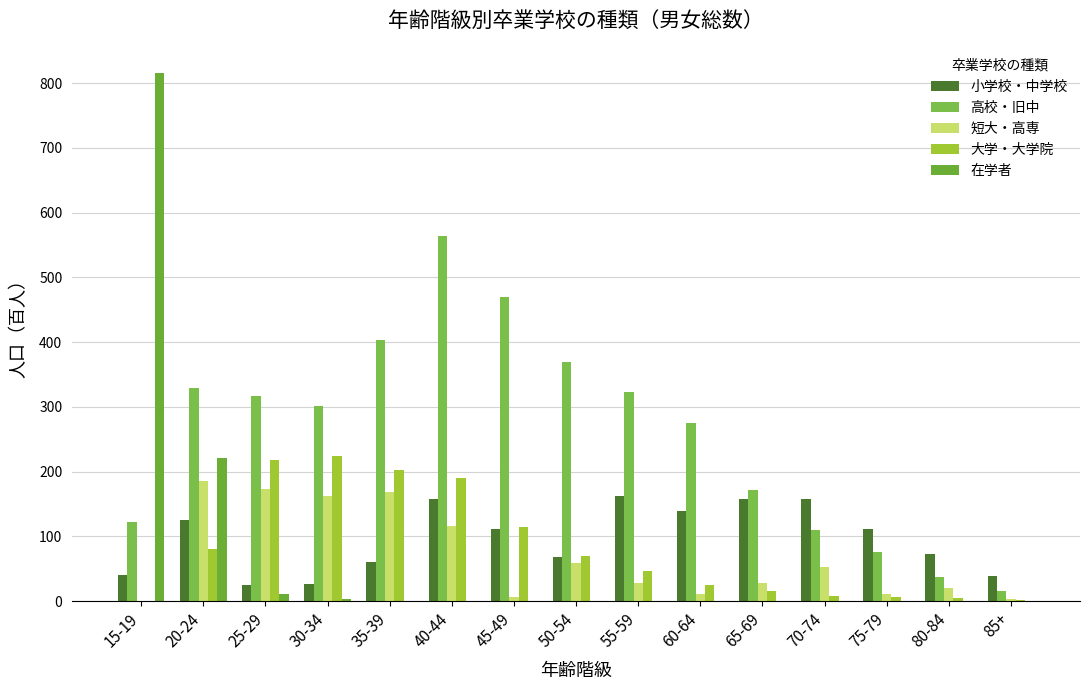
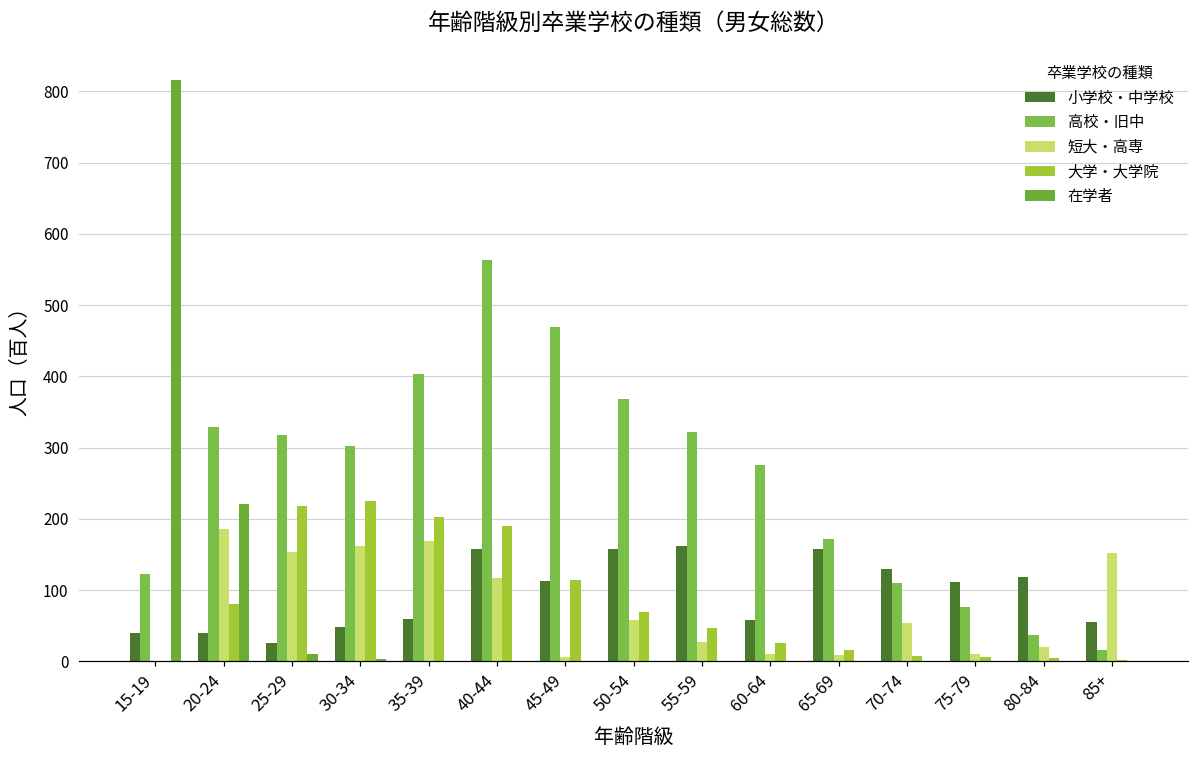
  {
    "小学校・中学校": {
      "15-19": 40,
-     "20-24": 130,
+     "20-24": 40,
      "25-29": 30,
-     "30-34": 30,
+     "30-34": 50,
      "35-39": 60,
      "40-44": 160,
      "45-49": 110,
-     "50-54": 70,
+     "50-54": 160,
      "55-59": 160,
-     "60-64": 140,
+     "60-64": 60,
      "65-69": 160,
-     "70-74": 160,
+     "70-74": 130,
      "75-79": 110,
-     "80-84": 70,
-     "85+": 40
+     "80-84": 120,
+     "85+": 60
    },
    "短大・高専": {
      "15-19": 0,
      "20-24": 190,
-     "25-29": 170,
+     "25-29": 150,
      "30-34": 160,
      "35-39": 170,
      "40-44": 120,
      "45-49": 10,
      "50-54": 60,
      "55-59": 30,
      "60-64": 10,
-     "65-69": 30,
+     "65-69": 10,
      "70-74": 50,
      "75-79": 10,
      "80-84": 20,
-     "85+": 0
+     "85+": 150
    }
  }
